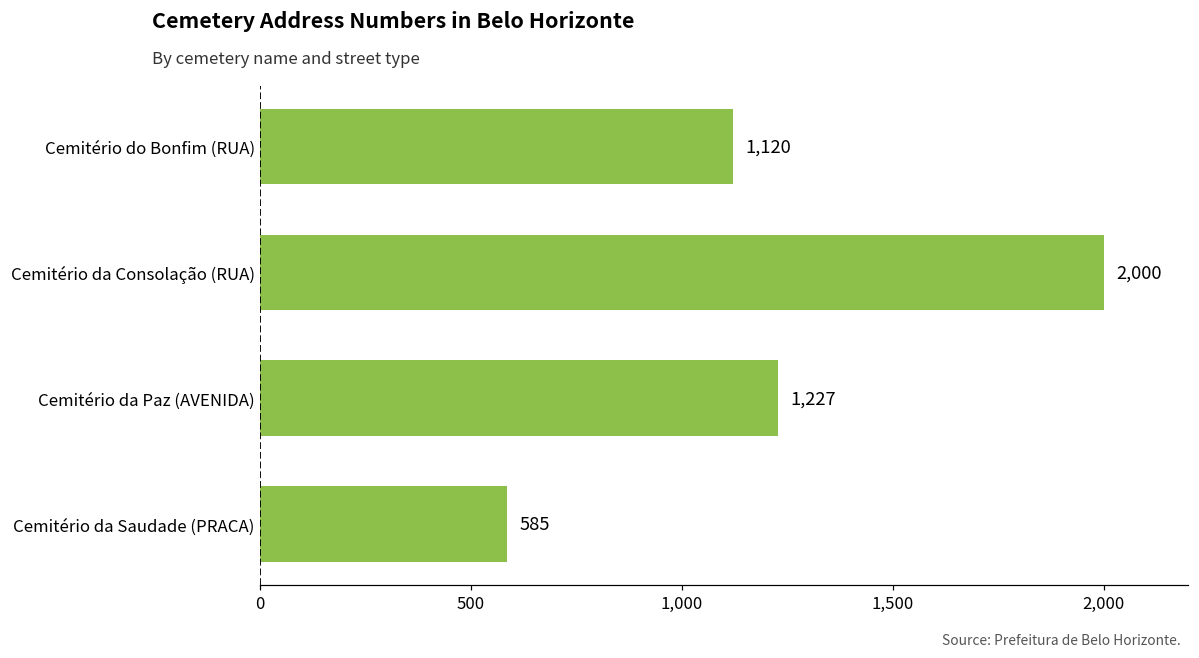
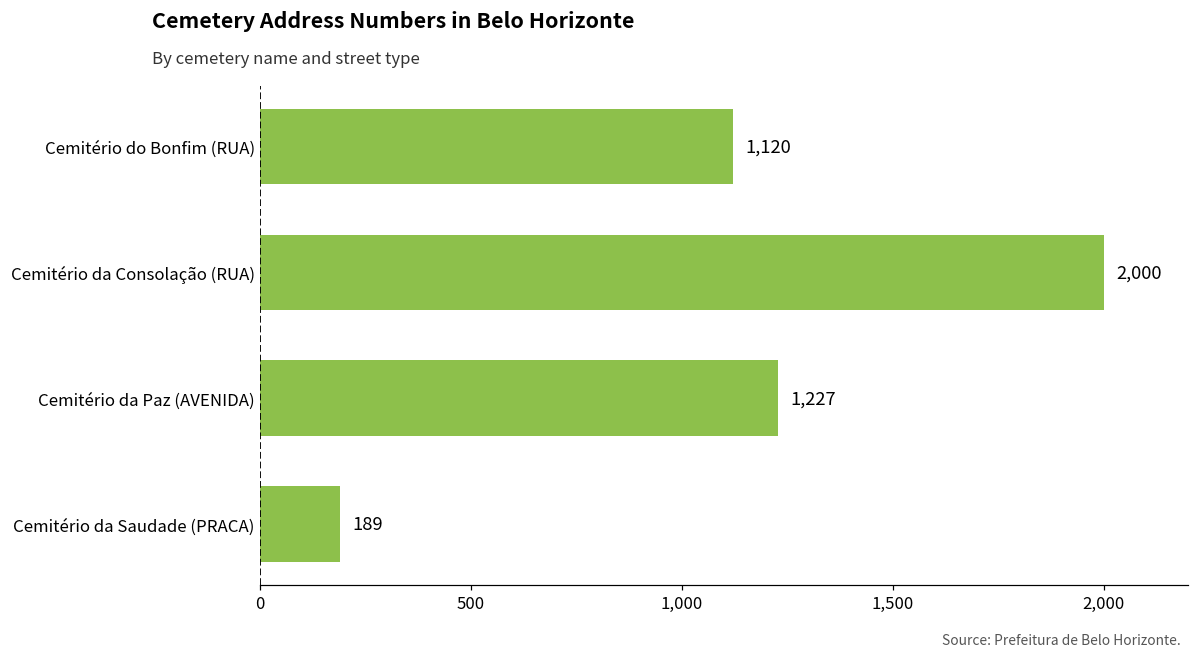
  {
    "Cemitério do Bonfim (RUA)": "1,120",
    "Cemitério da Consolação (RUA)": "2,000",
    "Cemitério da Paz (AVENIDA)": "1,227",
-   "Cemitério da Saudade (PRACA)": "585"
+   "Cemitério da Saudade (PRACA)": "189"
  }
